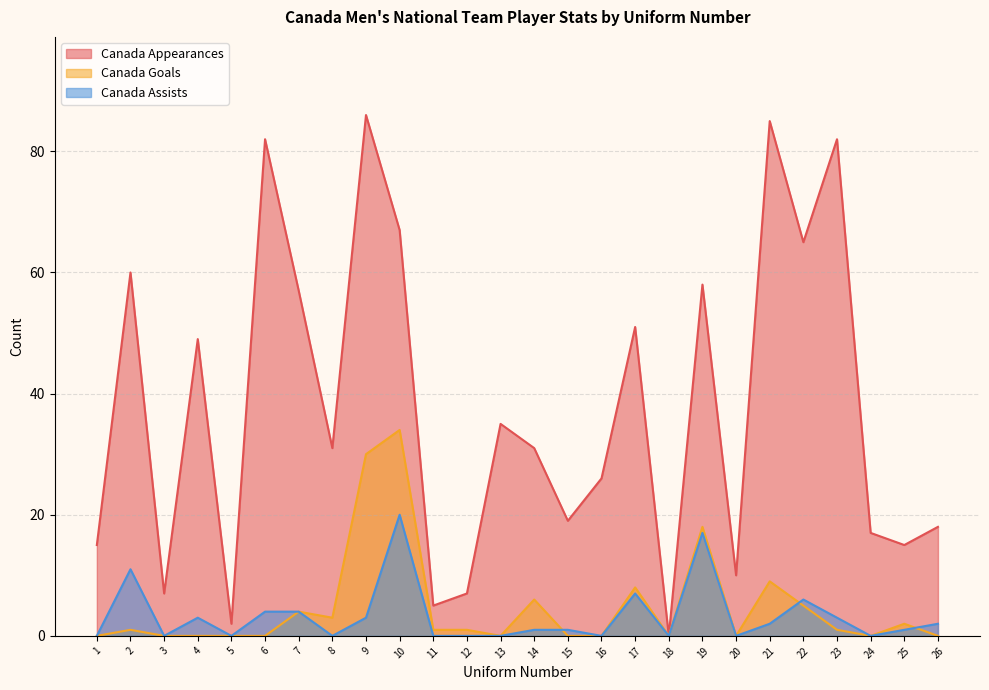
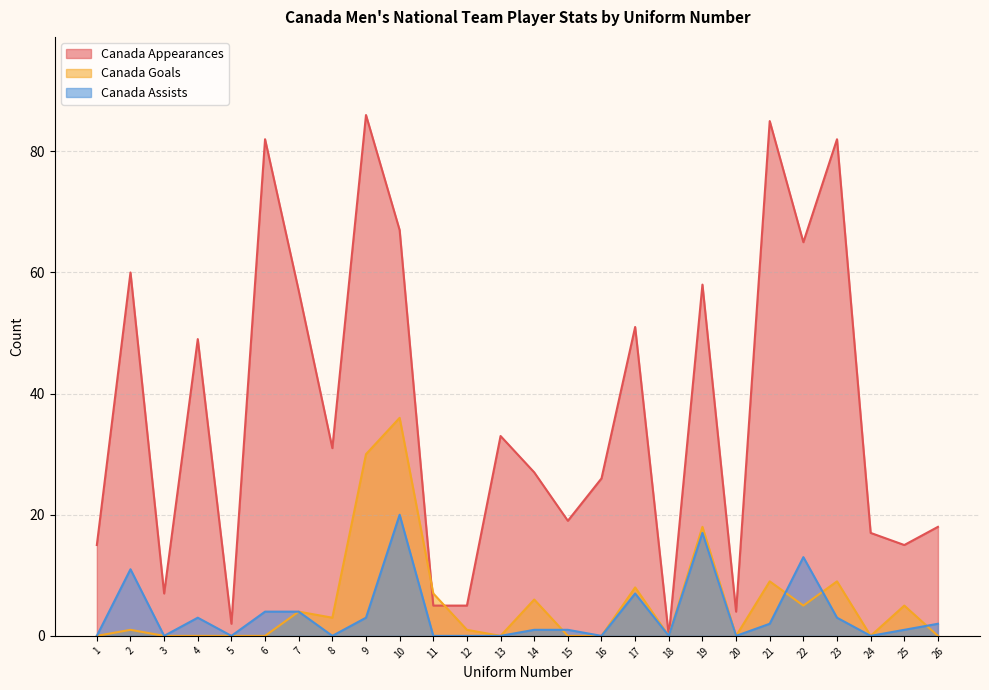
  {
    "Canada Appearances": {
      "1": 15,
      "2": 60,
      "3": 7,
      "4": 49,
      "5": 2,
      "6": 82,
      "7": 57,
      "8": 31,
      "9": 86,
      "10": 67,
      "11": 5,
-     "12": 7,
-     "13": 35,
-     "14": 31,
+     "12": 5,
+     "13": 33,
+     "14": 27,
      "15": 19,
      "16": 26,
      "17": 51,
      "19": 58,
-     "20": 10,
+     "20": 4,
      "21": 85,
      "22": 65,
      "23": 82,
      "24": 17,
      "25": 15,
      "26": 18
    },
    "Canada Goals": {
      "2": 1,
      "4": 0,
      "6": 0,
      "8": 3,
      "9": 30,
-     "10": 34,
-     "11": 1,
+     "10": 36,
+     "11": 7,
      "12": 1,
      "14": 6,
      "15": 0,
      "17": 8,
      "19": 18,
      "21": 9,
      "22": 5,
-     "23": 1,
-     "25": 2,
+     "23": 9,
+     "25": 5,
      "26": 0
    },
    "Canada Assists": {
      "2": 11,
      "4": 3,
      "6": 4,
      "8": 0,
      "9": 3,
      "10": 20,
      "11": 0,
      "12": 0,
      "14": 1,
      "15": 1,
      "17": 7,
      "19": 17,
      "21": 2,
-     "22": 6,
+     "22": 13,
      "23": 3,
      "25": 1,
      "26": 2
    }
  }
